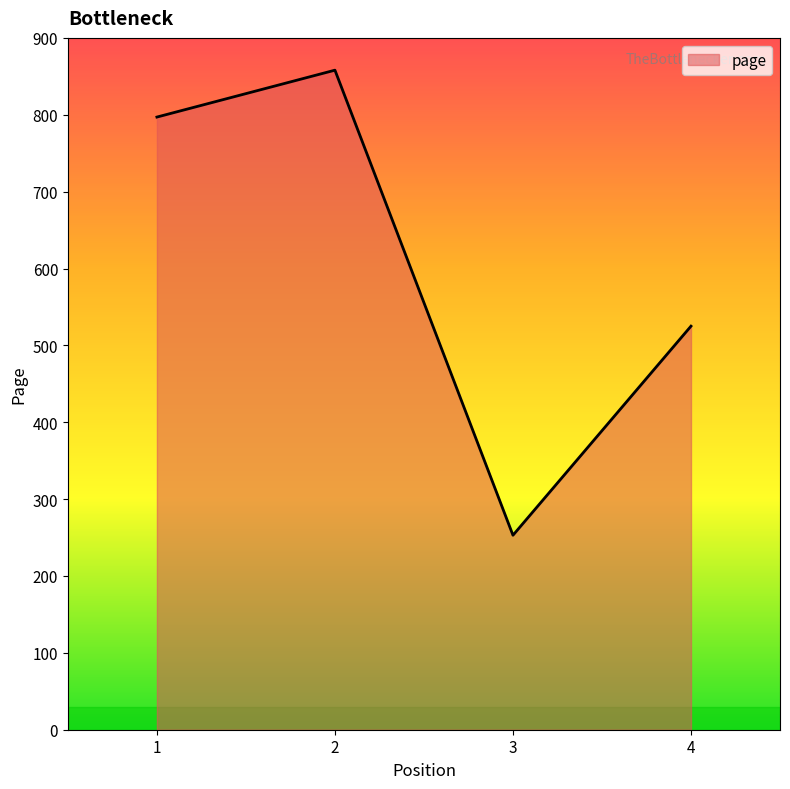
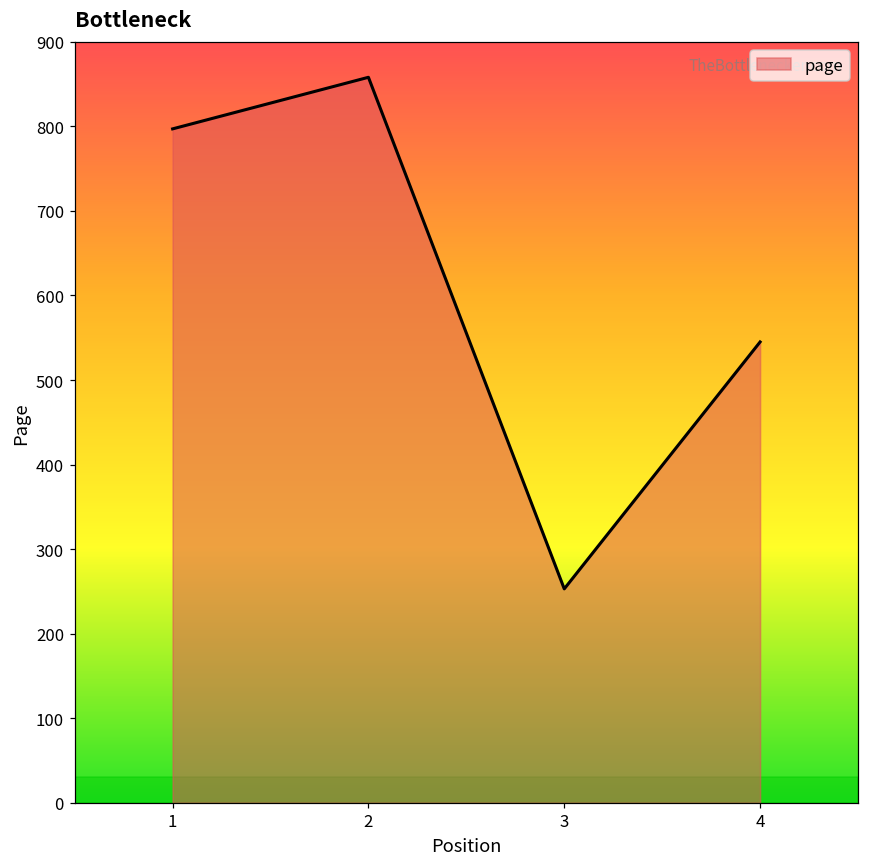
  {
    "1": 800,
    "2": 860,
    "3": 250,
-   "4": 530
+   "4": 550
  }
